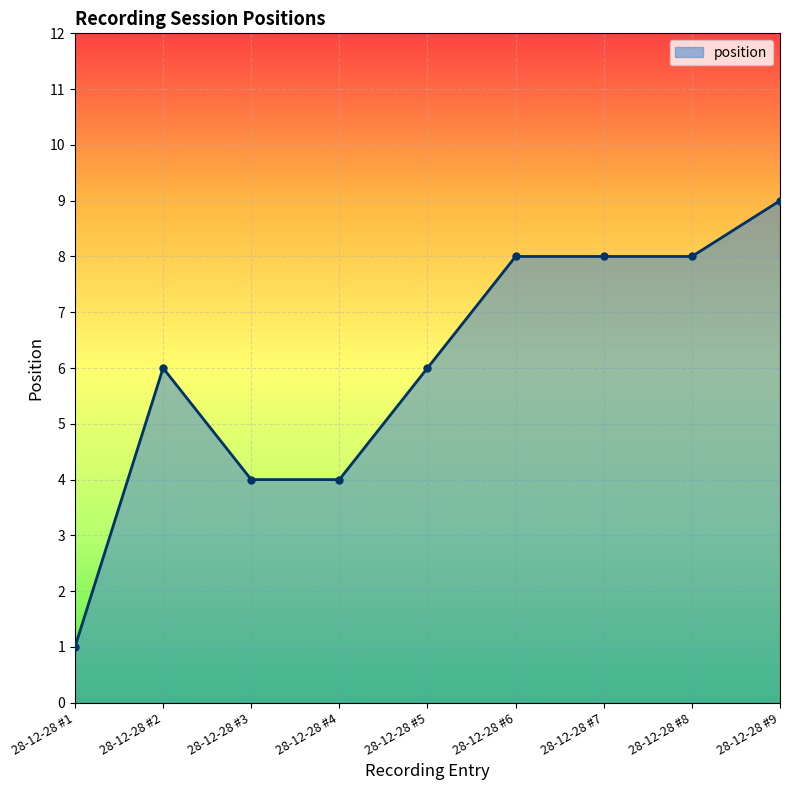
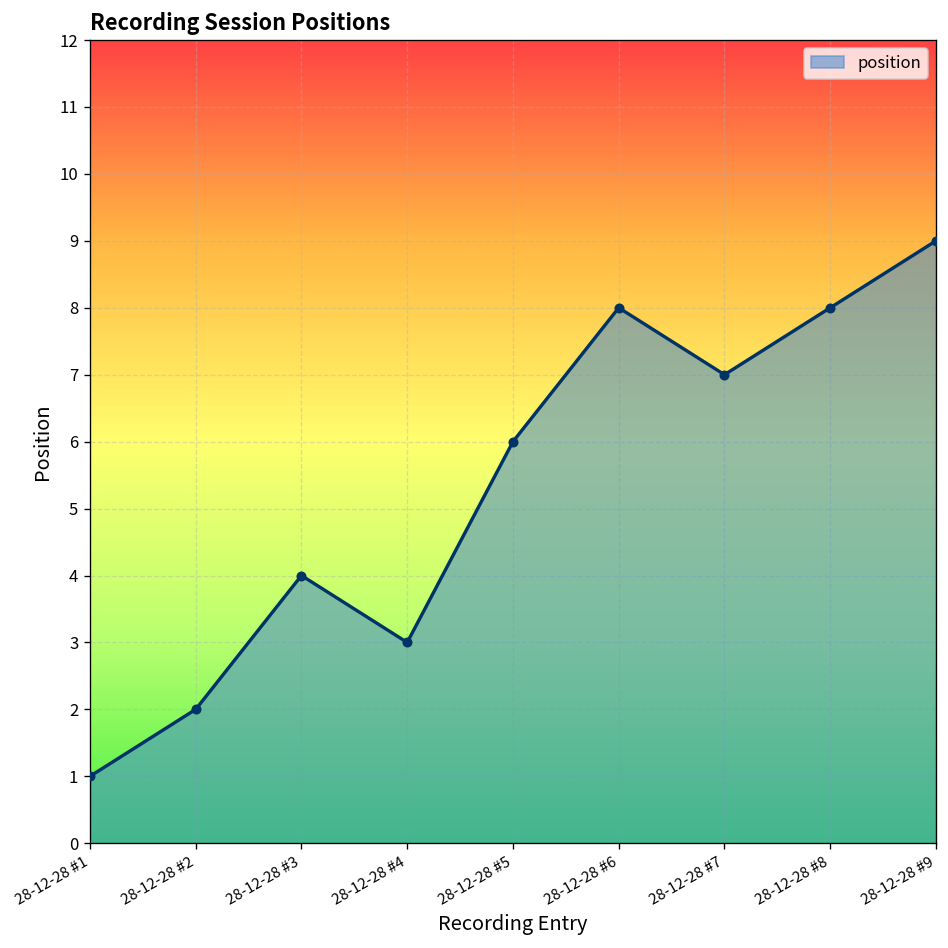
  {
    "28-12-28 #1": 1,
-   "28-12-28 #2": 6,
+   "28-12-28 #2": 2,
    "28-12-28 #3": 4,
-   "28-12-28 #4": 4,
+   "28-12-28 #4": 3,
    "28-12-28 #5": 6,
    "28-12-28 #6": 8,
-   "28-12-28 #7": 8,
+   "28-12-28 #7": 7,
    "28-12-28 #8": 8,
    "28-12-28 #9": 9
  }
